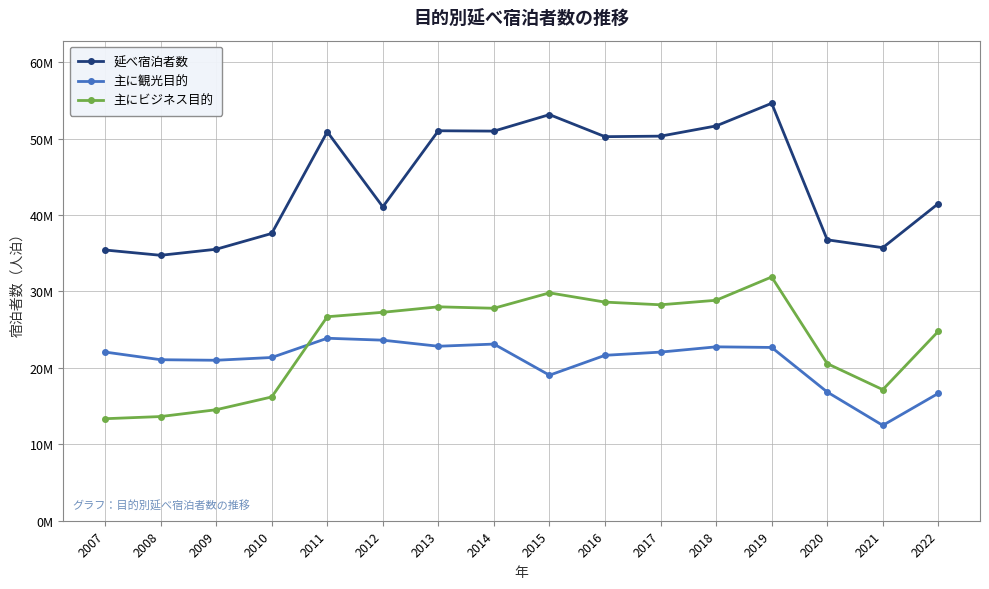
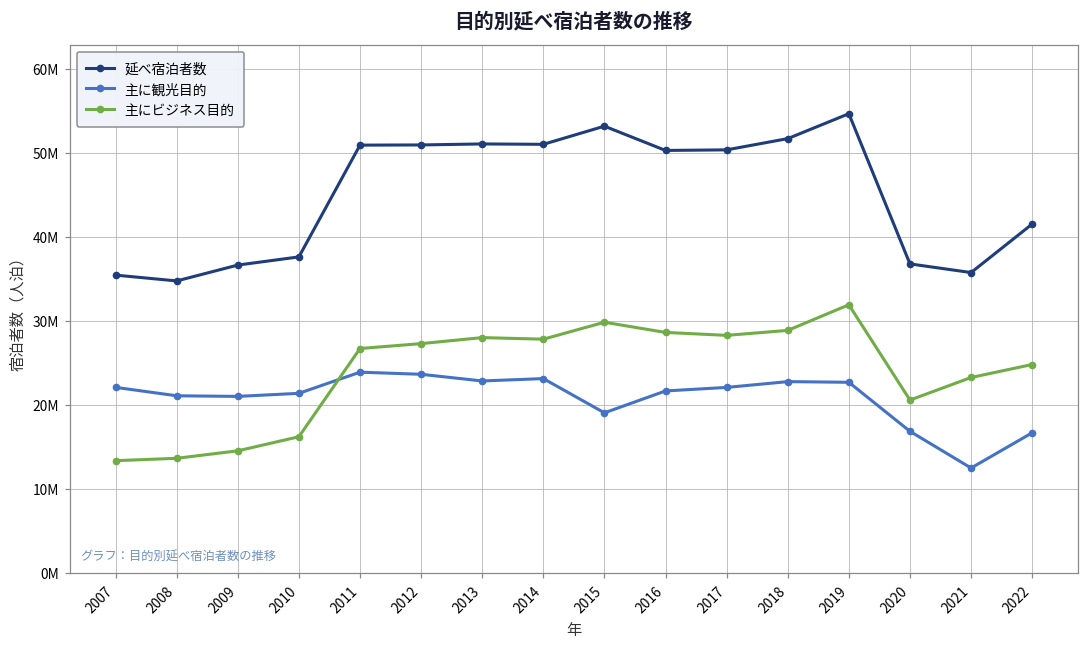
  {
    "延べ宿泊者数": {
      "2007": 35000000,
      "2008": 35000000,
-     "2009": 36000000,
+     "2009": 37000000,
      "2010": 38000000,
      "2011": 51000000,
-     "2012": 41000000,
+     "2012": 51000000,
      "2013": 51000000,
      "2014": 51000000,
      "2015": 53000000,
      "2016": 50000000,
      "2017": 50000000,
      "2018": 52000000,
      "2019": 55000000,
      "2020": 37000000,
      "2021": 36000000,
      "2022": 42000000
    },
    "主に観光目的": {
      "2007": 22000000,
      "2008": 21000000,
      "2009": 21000000,
      "2010": 21000000,
      "2011": 24000000,
      "2012": 24000000,
      "2013": 23000000,
      "2014": 23000000,
      "2015": 19000000,
      "2016": 22000000,
      "2017": 22000000,
      "2018": 23000000,
      "2019": 23000000,
      "2020": 17000000,
      "2021": 12000000,
      "2022": 17000000
    },
    "主にビジネス目的": {
      "2007": 13000000,
      "2008": 14000000,
      "2009": 15000000,
      "2010": 16000000,
      "2011": 27000000,
      "2012": 27000000,
      "2013": 28000000,
      "2014": 28000000,
      "2015": 30000000,
      "2016": 29000000,
      "2017": 28000000,
      "2018": 29000000,
      "2019": 32000000,
      "2020": 21000000,
-     "2021": 17000000,
+     "2021": 23000000,
      "2022": 25000000
    }
  }
